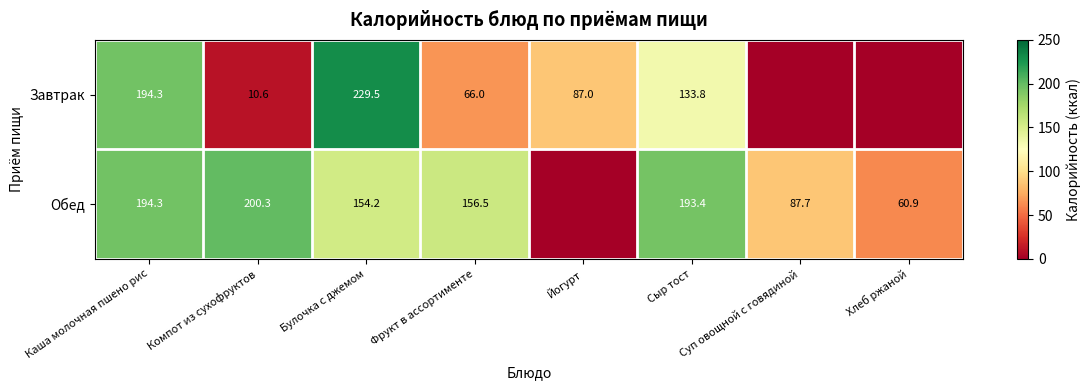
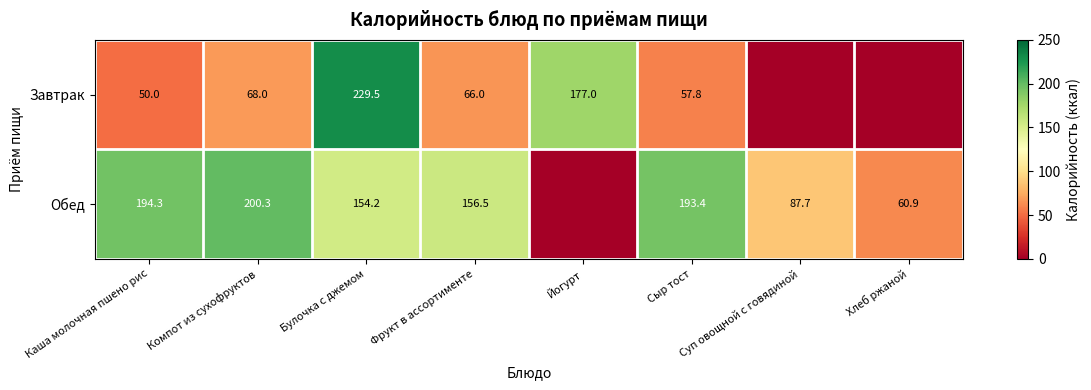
  {
    "Завтрак": {
-     "Каша молочная пшено рис": 194.3,
-     "Компот из сухофруктов": 10.6,
+     "Каша молочная пшено рис": 50.0,
+     "Компот из сухофруктов": 68.0,
      "Булочка с джемом": 229.5,
      "Фрукт в ассортименте": 66.0,
-     "Йогурт": 87.0,
-     "Сыр тост": 133.8
+     "Йогурт": 177.0,
+     "Сыр тост": 57.8
    },
    "Обед": {
      "Каша молочная пшено рис": 194.3,
      "Компот из сухофруктов": 200.3,
      "Булочка с джемом": 154.2,
      "Фрукт в ассортименте": 156.5,
      "Сыр тост": 193.4,
      "Суп овощной с говядиной": 87.7,
      "Хлеб ржаной": 60.9
    }
  }
